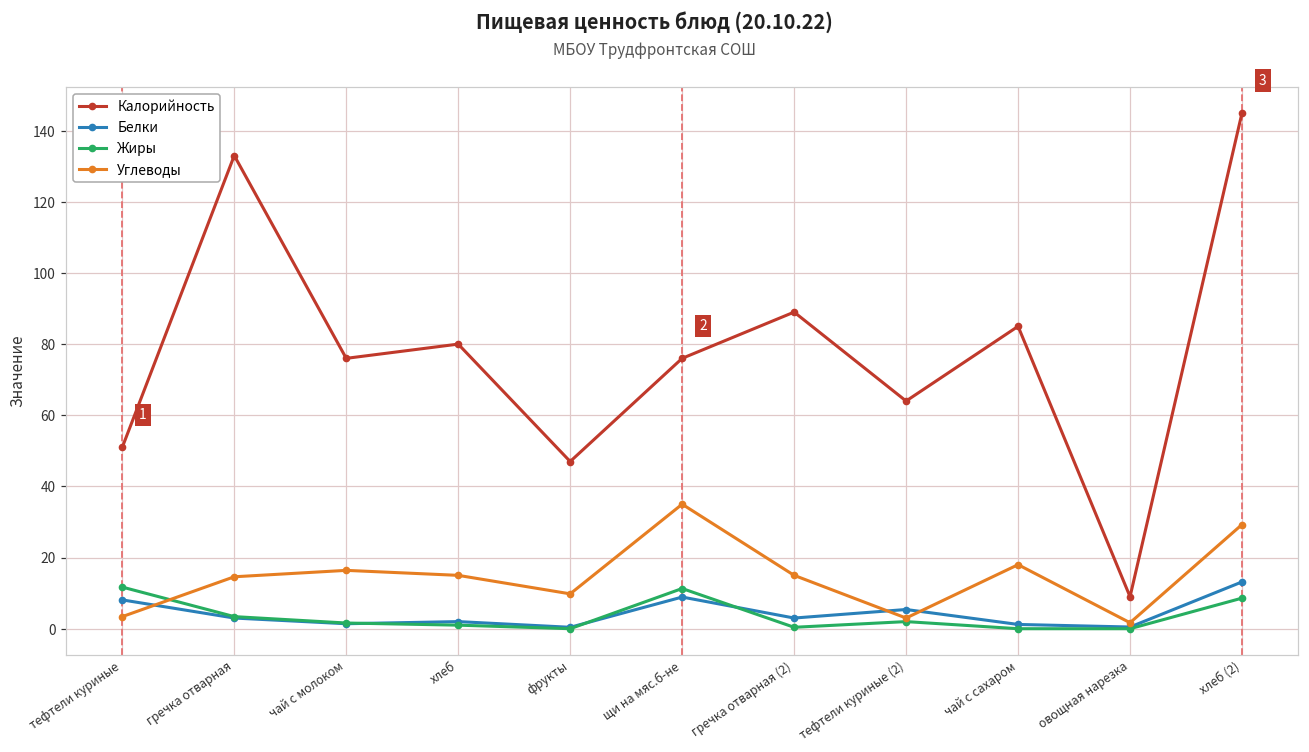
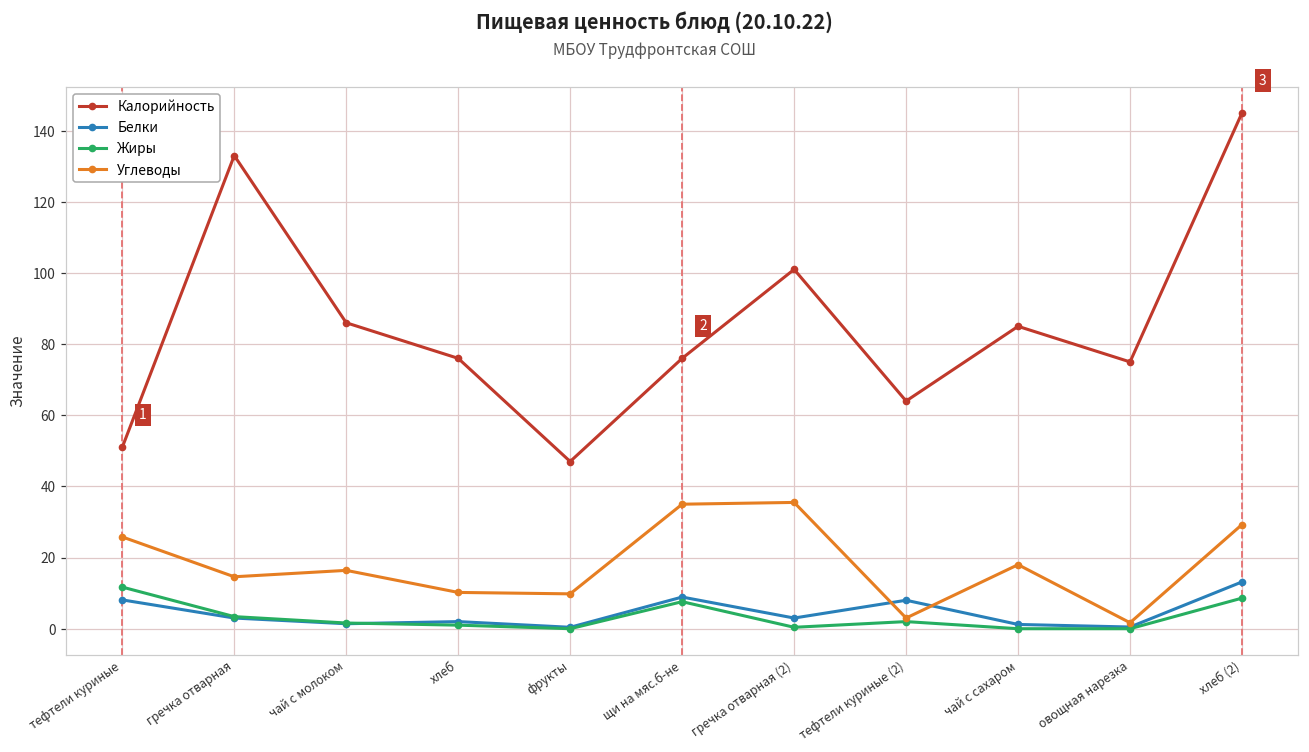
  {
    "Калорийность": {
      "тефтели куриные": 51,
      "гречка отварная": 133,
-     "чай с молоком": 76,
-     "хлеб": 80,
+     "чай с молоком": 86,
+     "хлеб": 76,
      "фрукты": 47,
      "щи на мяс.б-не": 76,
-     "гречка отварная (2)": 89,
+     "гречка отварная (2)": 101,
      "тефтели куриные (2)": 64,
      "чай с сахаром": 85,
-     "овощная нарезка": 9,
+     "овощная нарезка": 75,
      "хлеб (2)": 145
    },
    "Белки": {
      "тефтели куриные": 8,
      "хлеб": 2,
      "щи на мяс.б-не": 9,
      "гречка отварная (2)": 3,
-     "тефтели куриные (2)": 5,
+     "тефтели куриные (2)": 8,
      "чай с сахаром": 1,
      "хлеб (2)": 13
    },
    "Жиры": {
      "тефтели куриные": 12,
      "хлеб": 1,
-     "щи на мяс.б-не": 11,
+     "щи на мяс.б-не": 8,
      "гречка отварная (2)": 0,
      "тефтели куриные (2)": 2,
      "чай с сахаром": 0,
      "хлеб (2)": 9
    },
    "Углеводы": {
-     "тефтели куриные": 3,
+     "тефтели куриные": 26,
      "гречка отварная": 15,
      "чай с молоком": 16,
-     "хлеб": 15,
+     "хлеб": 10,
      "фрукты": 10,
      "щи на мяс.б-не": 35,
-     "гречка отварная (2)": 15,
+     "гречка отварная (2)": 36,
      "тефтели куриные (2)": 3,
      "чай с сахаром": 18,
      "овощная нарезка": 2,
      "хлеб (2)": 29
    }
  }
